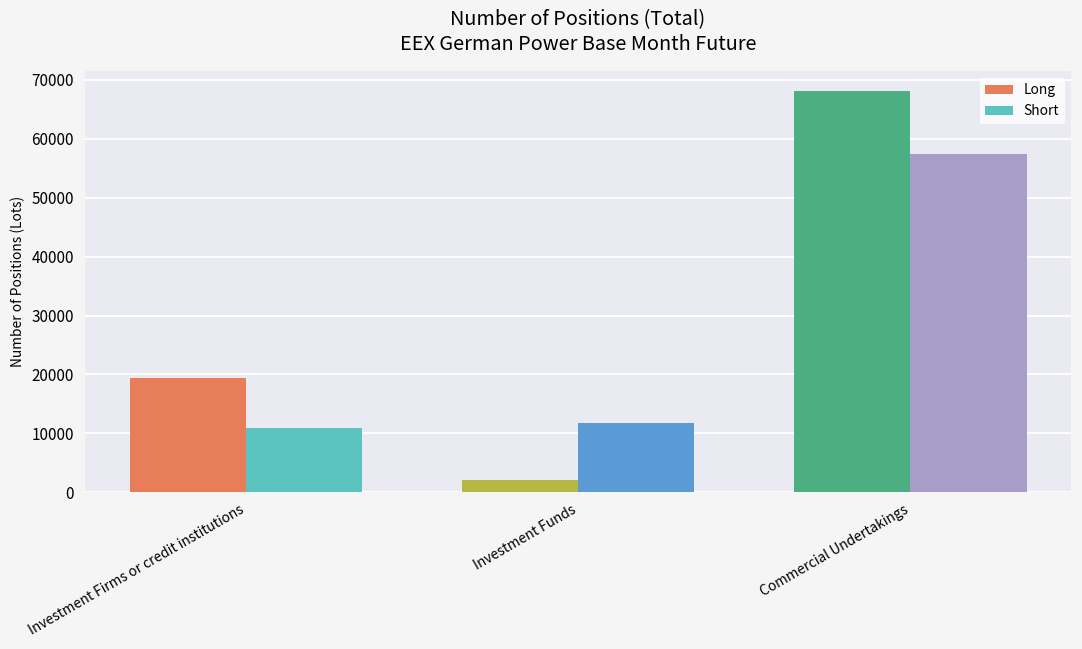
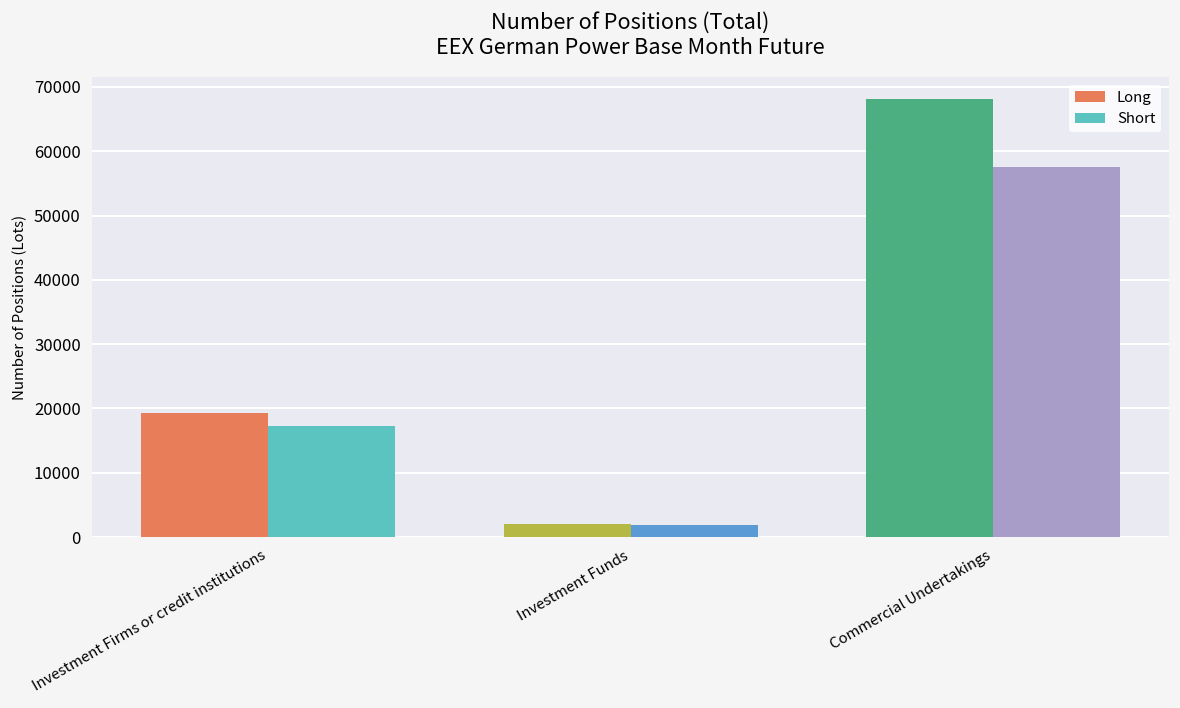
  {
    "Long": {
      "Investment Firms or credit institutions": 19000,
      "Investment Funds": 2000,
      "Commercial Undertakings": 68000
    },
    "Short": {
-     "Investment Firms or credit institutions": 11000,
-     "Investment Funds": 12000,
+     "Investment Firms or credit institutions": 17000,
+     "Investment Funds": 2000,
      "Commercial Undertakings": 57000
    }
  }
